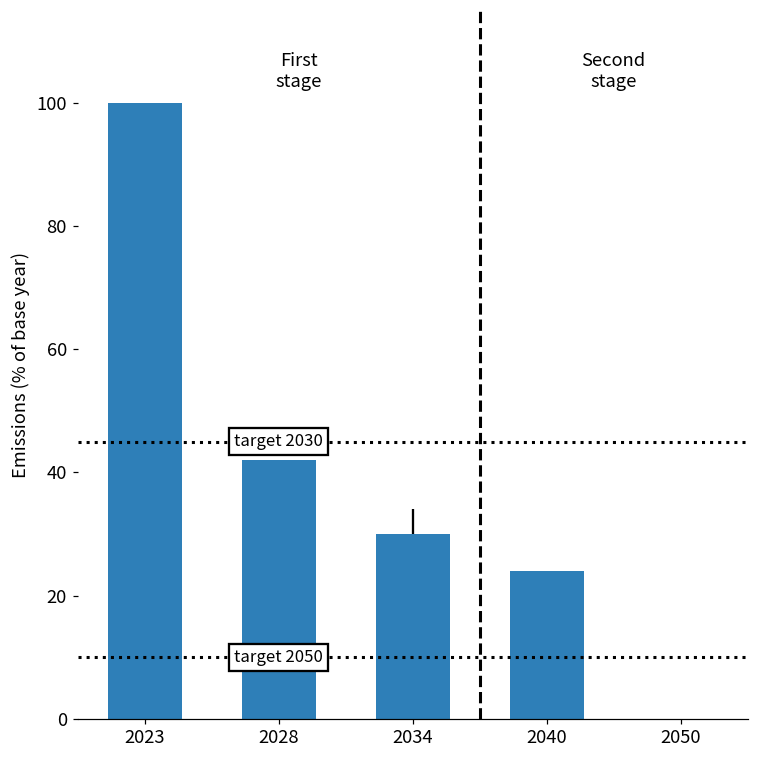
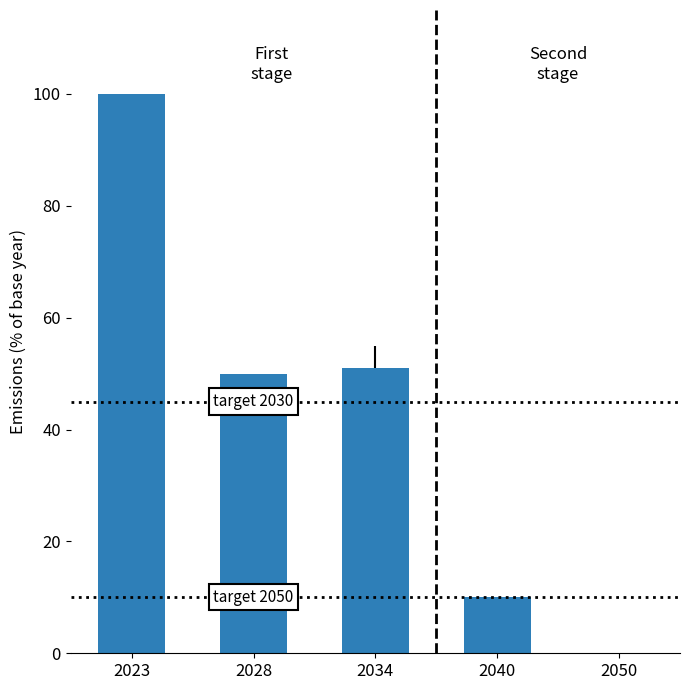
  {
    "2023": 100,
-   "2028": 42,
-   "2034": 30,
-   "2040": 24,
+   "2028": 50,
+   "2034": 51,
+   "2040": 10,
    "2050": 0
  }
